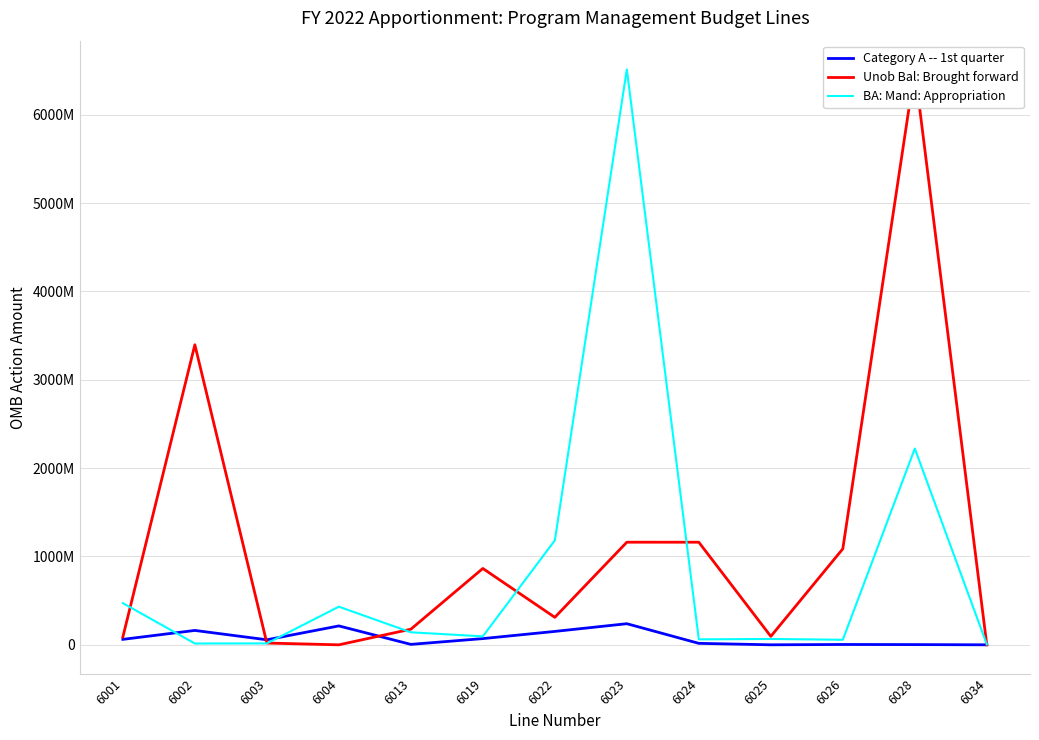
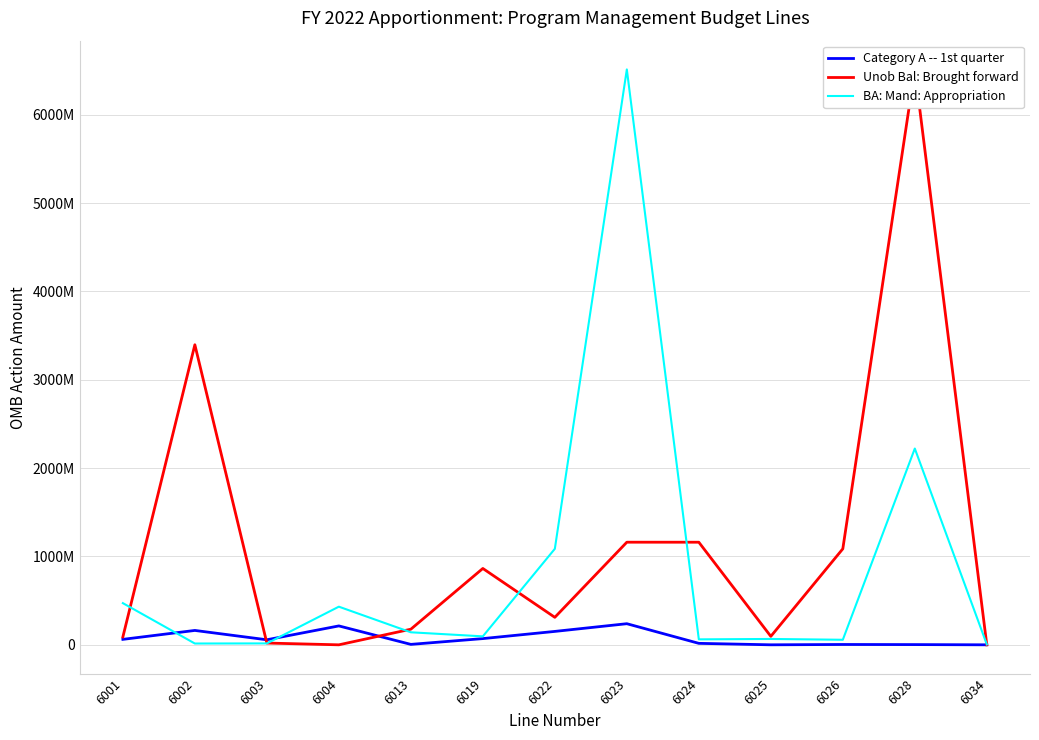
  {
    "Category A -- 1st quarter": {
      "6002": 200000000,
      "6003": 100000000,
      "6004": 200000000,
      "6013": 0,
      "6022": 200000000,
      "6023": 200000000,
      "6024": 0,
      "6025": 0,
      "6026": 0,
      "6028": 0
    },
    "Unob Bal: Brought forward": {
      "6002": 3400000000,
      "6004": 0,
      "6013": 200000000,
      "6019": 900000000,
      "6022": 300000000,
      "6023": 1200000000,
      "6024": 1200000000,
      "6025": 100000000,
      "6026": 1100000000
    },
    "BA: Mand: Appropriation": {
      "6001": 500000000,
      "6002": 0,
      "6004": 400000000,
      "6013": 100000000,
-     "6022": 1200000000,
+     "6022": 1100000000,
      "6023": 6500000000,
      "6024": 100000000,
      "6025": 100000000,
      "6026": 100000000,
      "6028": 2200000000
    }
  }
